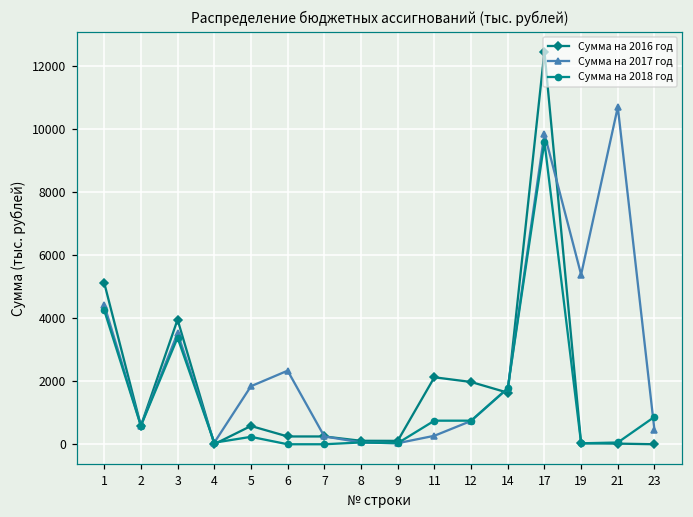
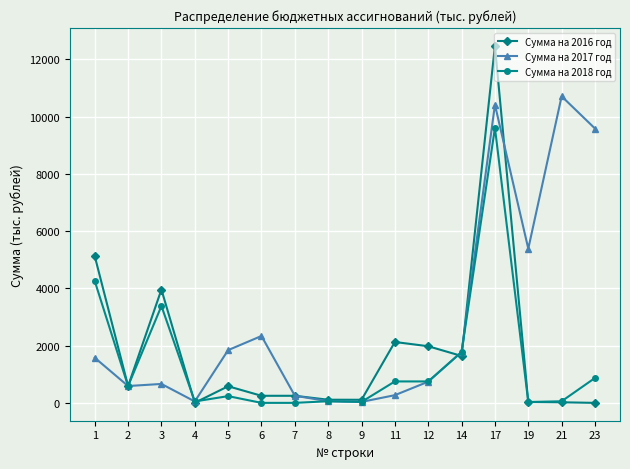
  {
    "Сумма на 2017 год": {
-     "1": 4400,
-     "3": 3500,
+     "1": 1600,
+     "3": 700,
      "5": 1800,
      "6": 2300,
      "11": 300,
-     "17": 9900,
+     "17": 10400,
      "19": 5400,
      "21": 10700,
-     "23": 400
+     "23": 9600
    }
  }
